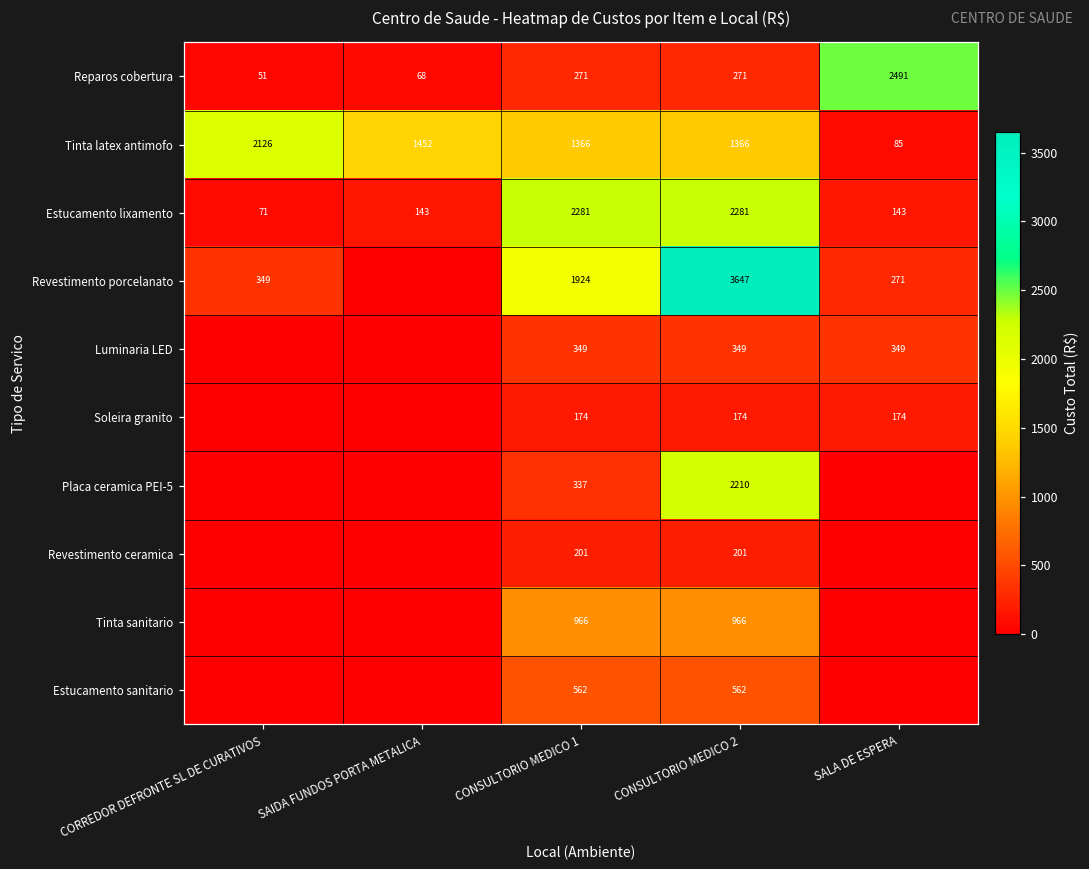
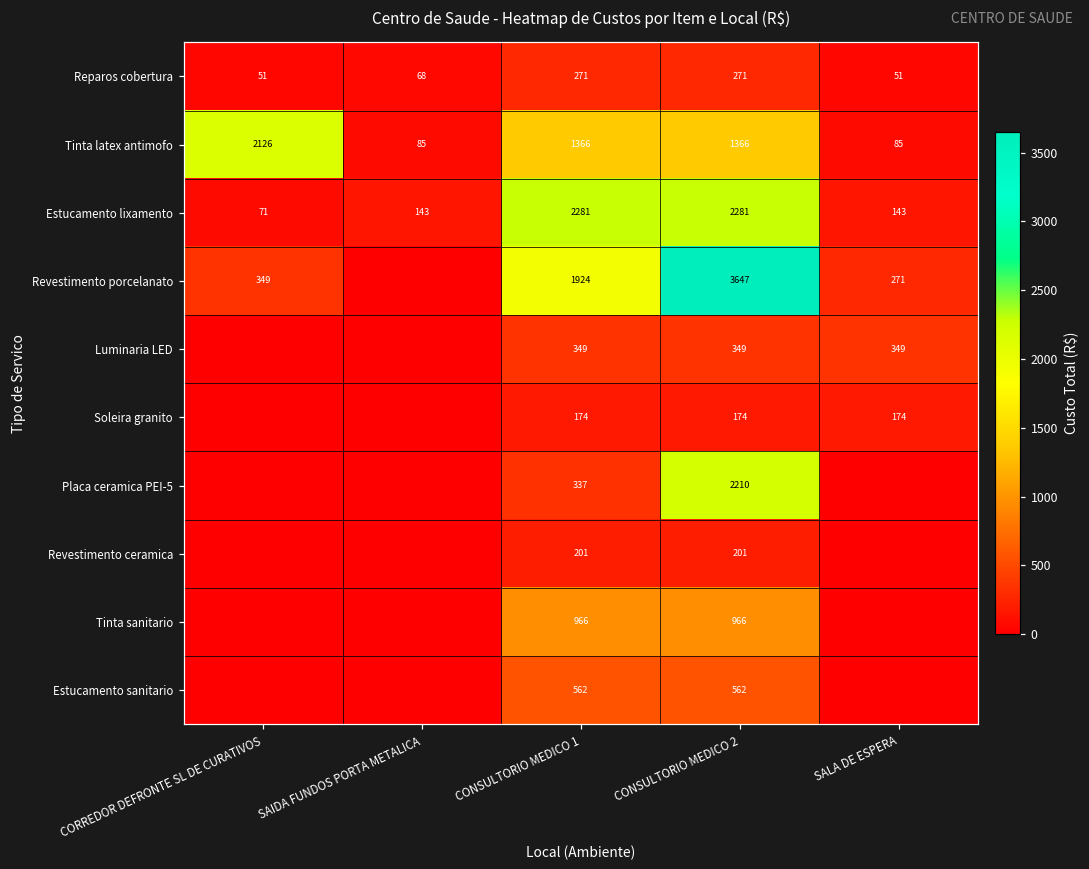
  {
    "Reparos cobertura": {
      "CORREDOR DEFRONTE SL DE CURATIVOS": 51,
      "SAIDA FUNDOS PORTA METALICA": 68,
      "CONSULTORIO MEDICO 1": 271,
      "CONSULTORIO MEDICO 2": 271,
-     "SALA DE ESPERA": 2491
+     "SALA DE ESPERA": 51
    },
    "Tinta latex antimofo": {
      "CORREDOR DEFRONTE SL DE CURATIVOS": 2126,
-     "SAIDA FUNDOS PORTA METALICA": 1452,
+     "SAIDA FUNDOS PORTA METALICA": 85,
      "CONSULTORIO MEDICO 1": 1366,
      "CONSULTORIO MEDICO 2": 1366,
      "SALA DE ESPERA": 85
    },
    "Estucamento lixamento": {
      "CORREDOR DEFRONTE SL DE CURATIVOS": 71,
      "SAIDA FUNDOS PORTA METALICA": 143,
      "CONSULTORIO MEDICO 1": 2281,
      "CONSULTORIO MEDICO 2": 2281,
      "SALA DE ESPERA": 143
    },
    "Revestimento porcelanato": {
      "CORREDOR DEFRONTE SL DE CURATIVOS": 349,
      "CONSULTORIO MEDICO 1": 1924,
      "CONSULTORIO MEDICO 2": 3647,
      "SALA DE ESPERA": 271
    },
    "Luminaria LED": {
      "CONSULTORIO MEDICO 1": 349,
      "CONSULTORIO MEDICO 2": 349,
      "SALA DE ESPERA": 349
    },
    "Soleira granito": {
      "CONSULTORIO MEDICO 1": 174,
      "CONSULTORIO MEDICO 2": 174,
      "SALA DE ESPERA": 174
    },
    "Placa ceramica PEI-5": {
      "CONSULTORIO MEDICO 1": 337,
      "CONSULTORIO MEDICO 2": 2210
    },
    "Revestimento ceramica": {
      "CONSULTORIO MEDICO 1": 201,
      "CONSULTORIO MEDICO 2": 201
    },
    "Tinta sanitario": {
      "CONSULTORIO MEDICO 1": 966,
      "CONSULTORIO MEDICO 2": 966
    },
    "Estucamento sanitario": {
      "CONSULTORIO MEDICO 1": 562,
      "CONSULTORIO MEDICO 2": 562
    }
  }
